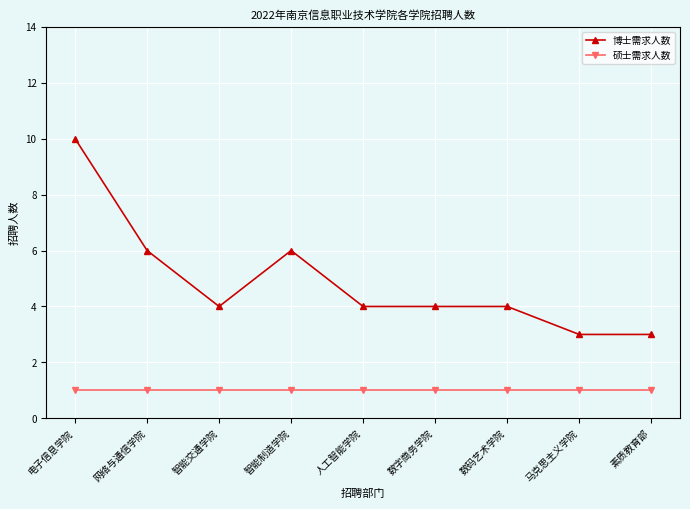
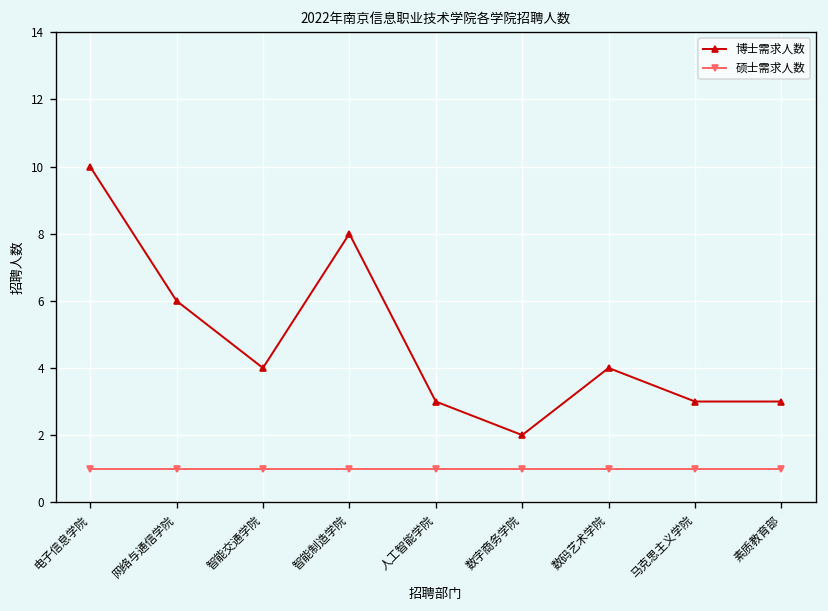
  {
    "博士需求人数": {
      "电子信息学院": 10,
      "网络与通信学院": 6,
      "智能交通学院": 4,
-     "智能制造学院": 6,
-     "人工智能学院": 4,
-     "数字商务学院": 4,
+     "智能制造学院": 8,
+     "人工智能学院": 3,
+     "数字商务学院": 2,
      "数码艺术学院": 4,
      "马克思主义学院": 3,
      "素质教育部": 3
    },
    "硕士需求人数": {
      "电子信息学院": 1,
      "网络与通信学院": 1,
      "智能交通学院": 1,
      "智能制造学院": 1,
      "人工智能学院": 1,
      "数字商务学院": 1,
      "数码艺术学院": 1,
      "马克思主义学院": 1,
      "素质教育部": 1
    }
  }
